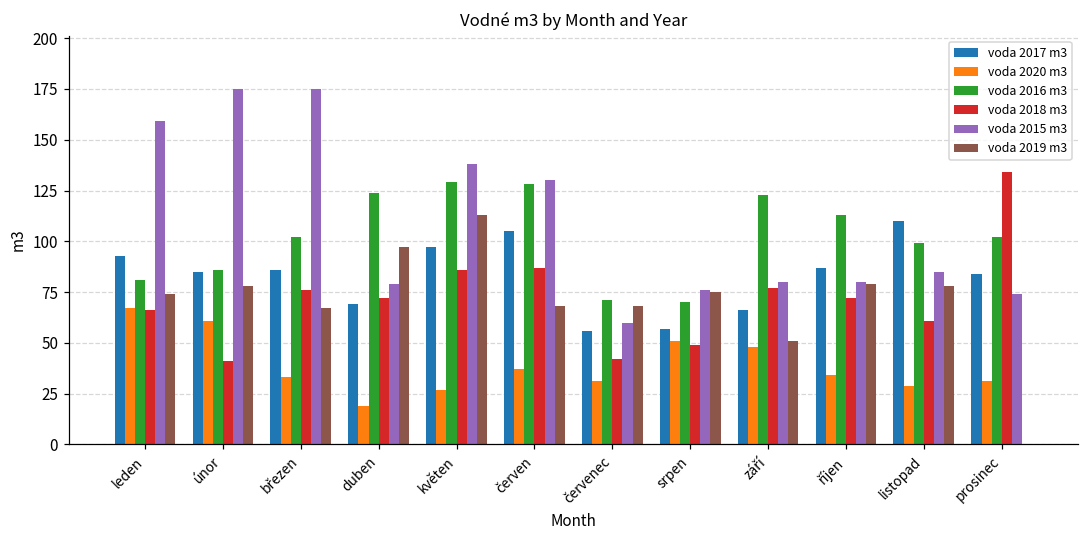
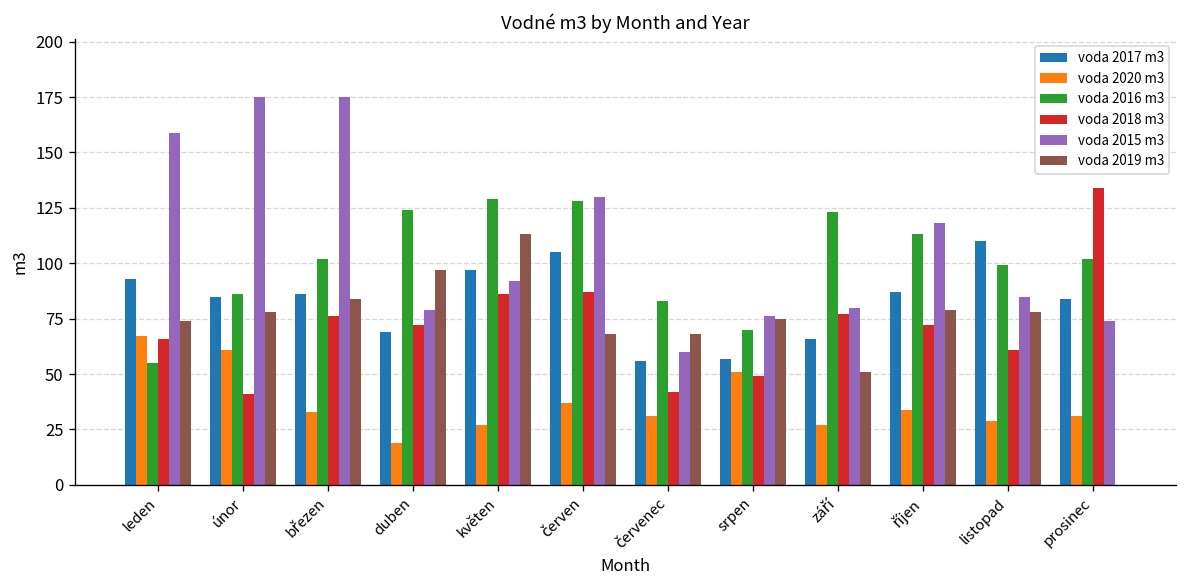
  {
    "voda 2017 m3": {
      "leden": 93,
      "únor": 85,
      "březen": 86,
      "duben": 69,
      "květen": 97,
      "červen": 105,
      "červenec": 56,
      "srpen": 57,
      "září": 66,
      "říjen": 87,
      "listopad": 110,
      "prosinec": 84
    },
    "voda 2020 m3": {
      "leden": 67,
      "únor": 61,
      "březen": 33,
      "duben": 19,
      "květen": 27,
      "červen": 37,
      "červenec": 31,
      "srpen": 51,
-     "září": 48,
+     "září": 27,
      "říjen": 34,
      "listopad": 29,
      "prosinec": 31
    },
    "voda 2016 m3": {
-     "leden": 81,
+     "leden": 55,
      "únor": 86,
      "březen": 102,
      "duben": 124,
      "květen": 129,
      "červen": 128,
-     "červenec": 71,
+     "červenec": 83,
      "srpen": 70,
      "září": 123,
      "říjen": 113,
      "listopad": 99,
      "prosinec": 102
    },
    "voda 2018 m3": {
      "leden": 66,
      "únor": 41,
      "březen": 76,
      "duben": 72,
      "květen": 86,
      "červen": 87,
      "červenec": 42,
      "srpen": 49,
      "září": 77,
      "říjen": 72,
      "listopad": 61,
      "prosinec": 134
    },
    "voda 2015 m3": {
      "leden": 159,
      "únor": 175,
      "březen": 175,
      "duben": 79,
-     "květen": 138,
+     "květen": 92,
      "červen": 130,
      "červenec": 60,
      "srpen": 76,
      "září": 80,
-     "říjen": 80,
+     "říjen": 118,
      "listopad": 85,
      "prosinec": 74
    },
    "voda 2019 m3": {
      "leden": 74,
      "únor": 78,
-     "březen": 67,
+     "březen": 84,
      "duben": 97,
      "květen": 113,
      "červen": 68,
      "červenec": 68,
      "srpen": 75,
      "září": 51,
      "říjen": 79,
      "listopad": 78,
      "prosinec": 0
    }
  }
